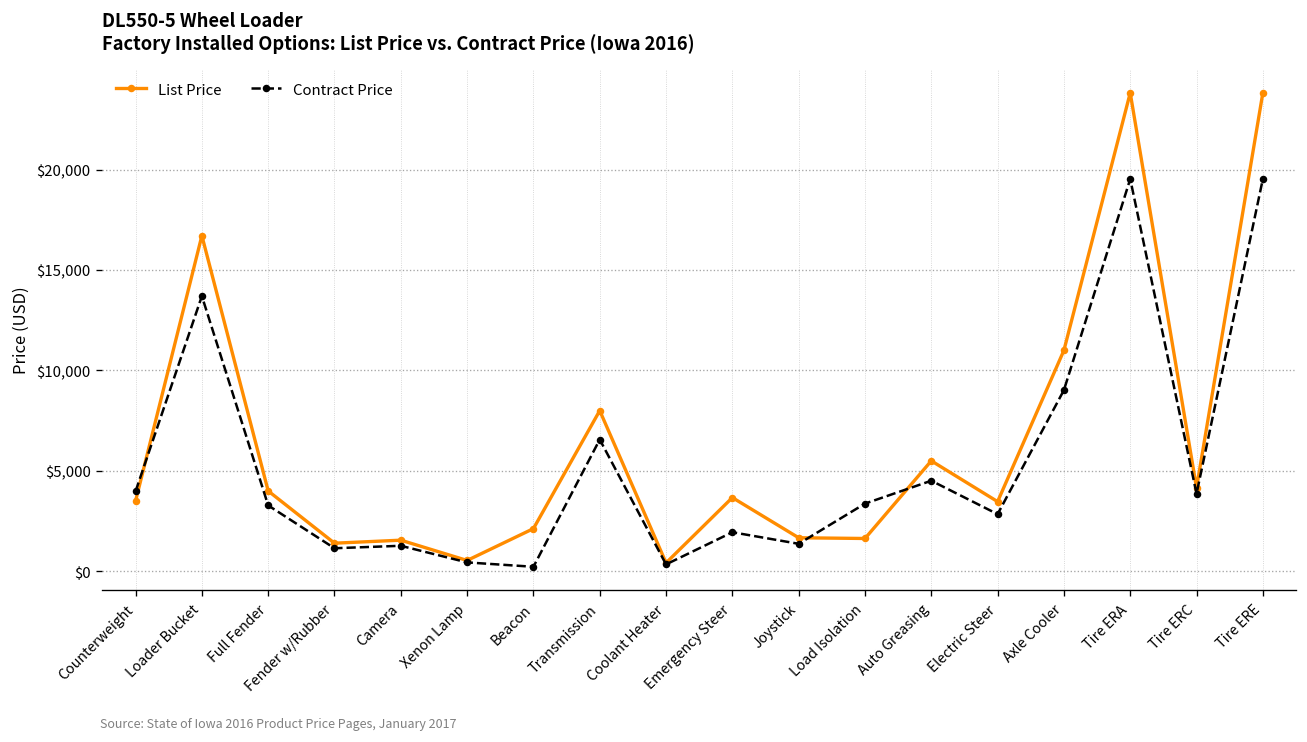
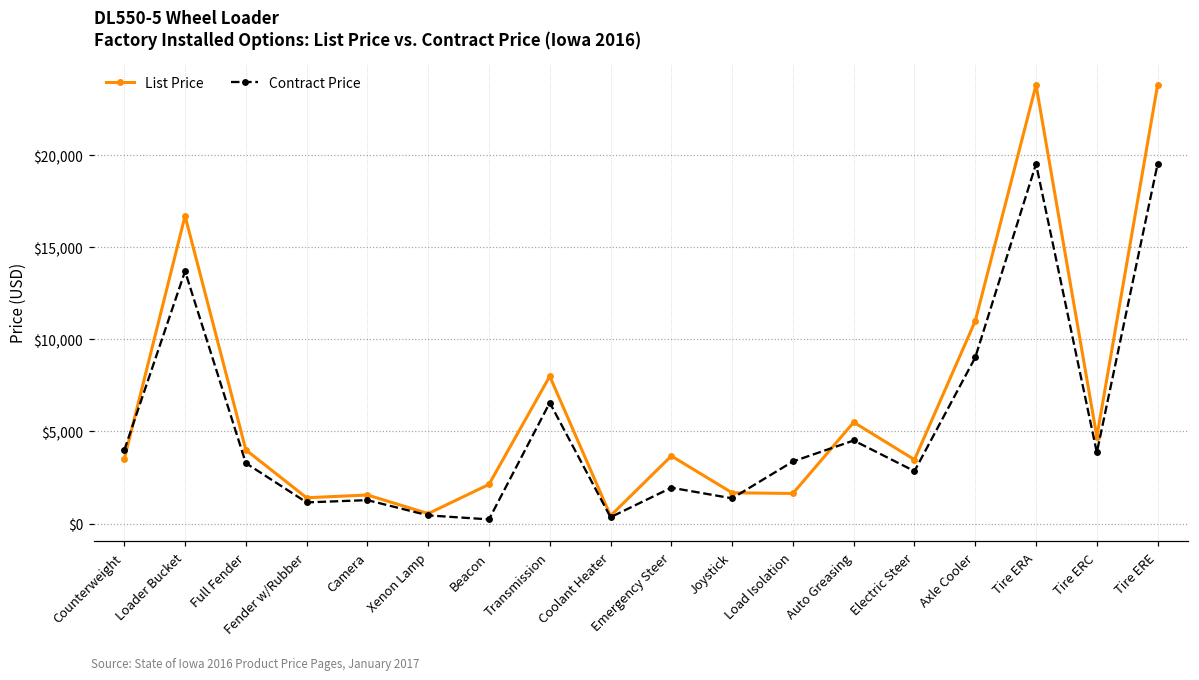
  {
    "List Price": {
      "Counterweight": "$3,500",
      "Loader Bucket": "$16,700",
      "Full Fender": "$4,000",
      "Fender w/Rubber": "$1,400",
      "Camera": "$1,600",
      "Beacon": "$2,100",
      "Transmission": "$8,000",
      "Emergency Steer": "$3,700",
      "Joystick": "$1,700",
      "Load Isolation": "$1,600",
      "Auto Greasing": "$5,500",
      "Electric Steer": "$3,500",
      "Axle Cooler": "$11,000",
      "Tire ERA": "$23,800",
-     "Tire ERC": "$4,200",
+     "Tire ERC": "$4,700",
      "Tire ERE": "$23,800"
    },
    "Contract Price": {
      "Counterweight": "$4,000",
      "Loader Bucket": "$13,700",
      "Full Fender": "$3,300",
      "Fender w/Rubber": "$1,100",
      "Camera": "$1,300",
      "Beacon": "$200",
      "Transmission": "$6,600",
      "Emergency Steer": "$1,900",
      "Joystick": "$1,400",
      "Load Isolation": "$3,400",
      "Auto Greasing": "$4,500",
      "Electric Steer": "$2,800",
      "Axle Cooler": "$9,000",
      "Tire ERA": "$19,500",
      "Tire ERC": "$3,900",
      "Tire ERE": "$19,500"
    }
  }
